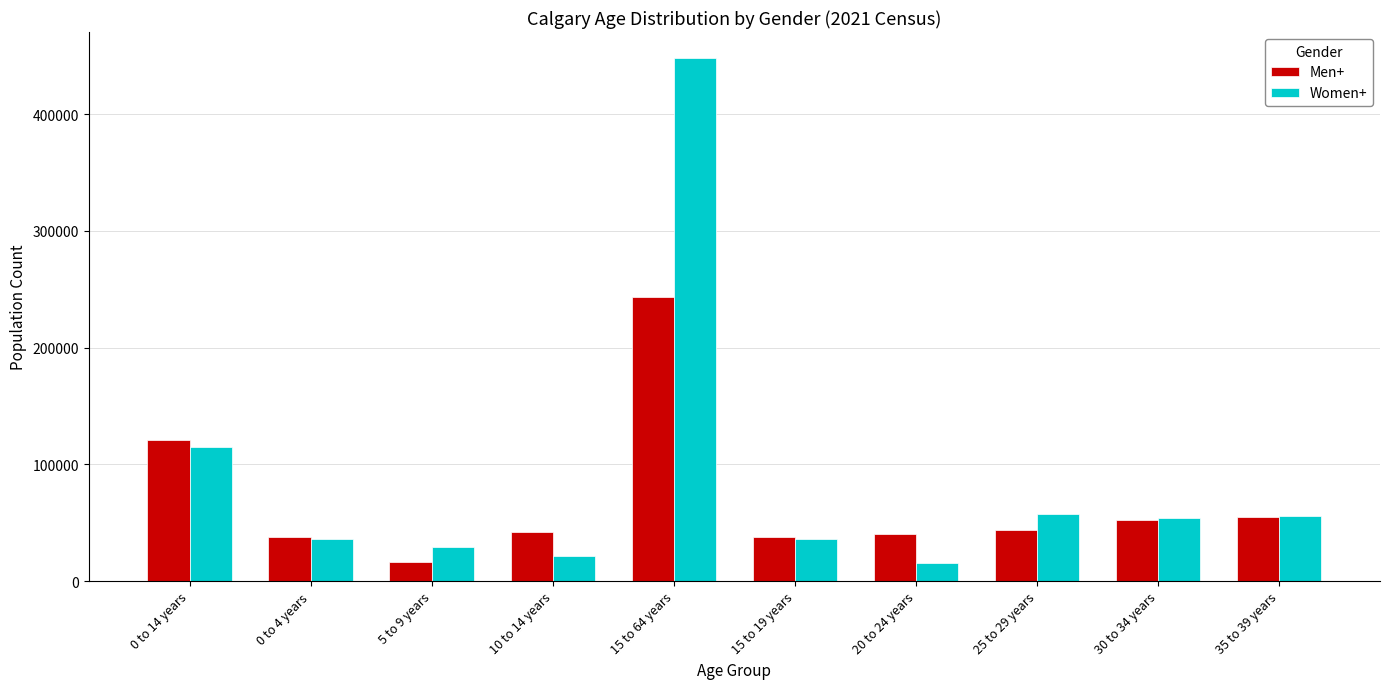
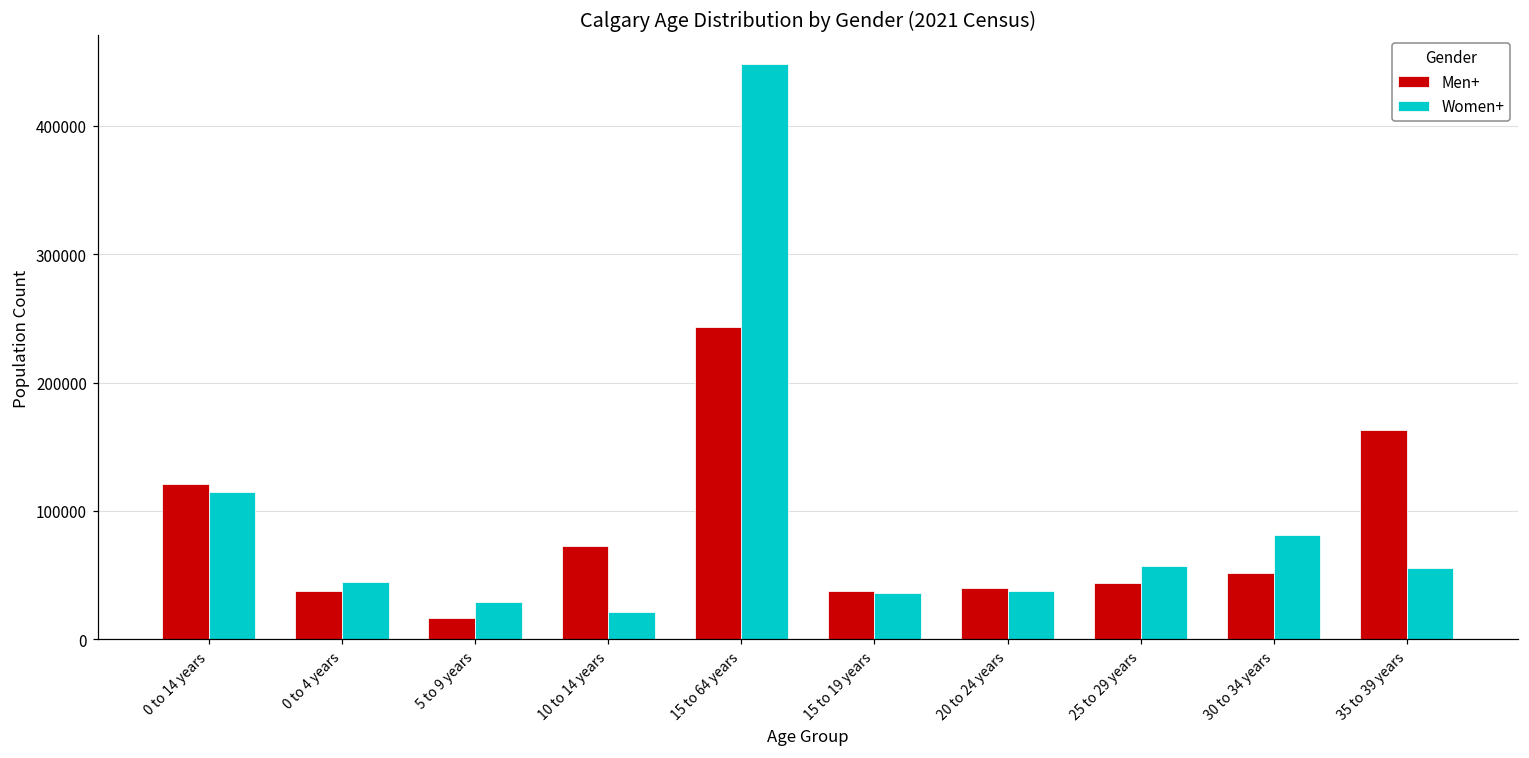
  {
    "Men+": {
      "0 to 14 years": 121000,
      "0 to 4 years": 38000,
      "5 to 9 years": 17000,
-     "10 to 14 years": 42000,
+     "10 to 14 years": 72000,
      "15 to 64 years": 243000,
      "15 to 19 years": 38000,
      "20 to 24 years": 40000,
      "25 to 29 years": 44000,
      "30 to 34 years": 52000,
-     "35 to 39 years": 55000
+     "35 to 39 years": 163000
    },
    "Women+": {
      "0 to 14 years": 115000,
-     "0 to 4 years": 36000,
+     "0 to 4 years": 45000,
      "5 to 9 years": 29000,
      "10 to 14 years": 22000,
      "15 to 64 years": 448000,
      "15 to 19 years": 36000,
-     "20 to 24 years": 15000,
+     "20 to 24 years": 38000,
      "25 to 29 years": 57000,
-     "30 to 34 years": 54000,
+     "30 to 34 years": 81000,
      "35 to 39 years": 56000
    }
  }
